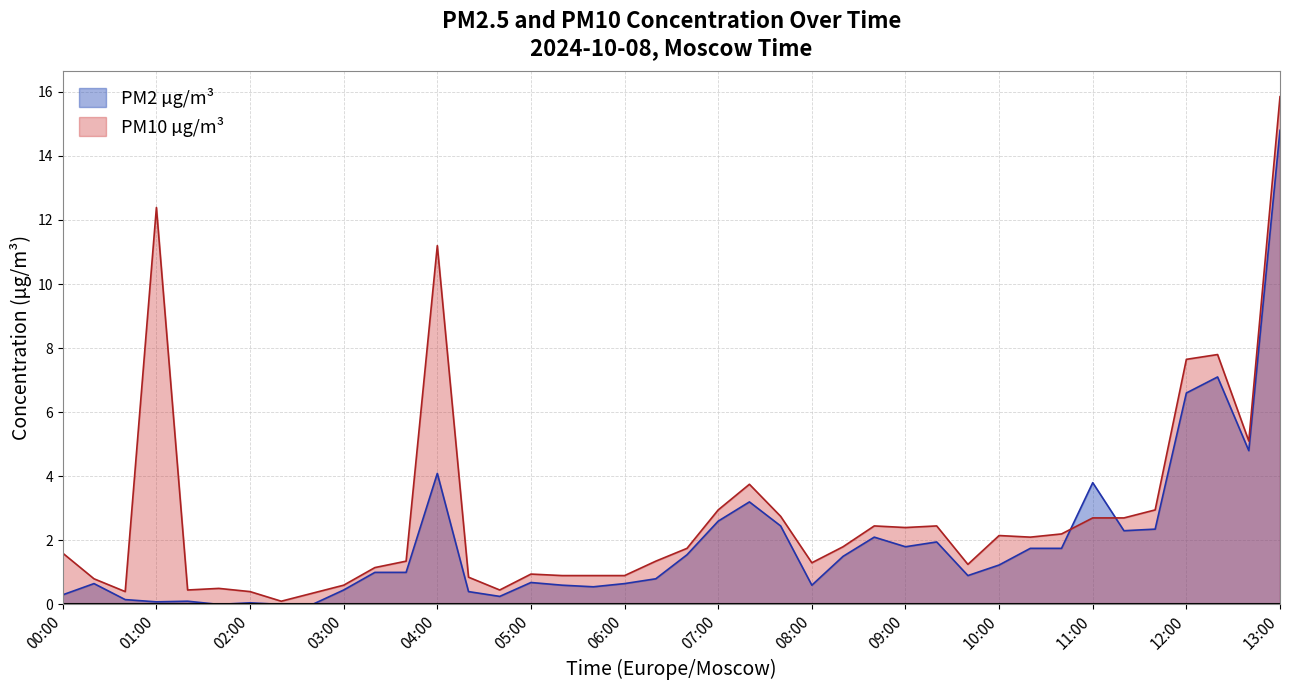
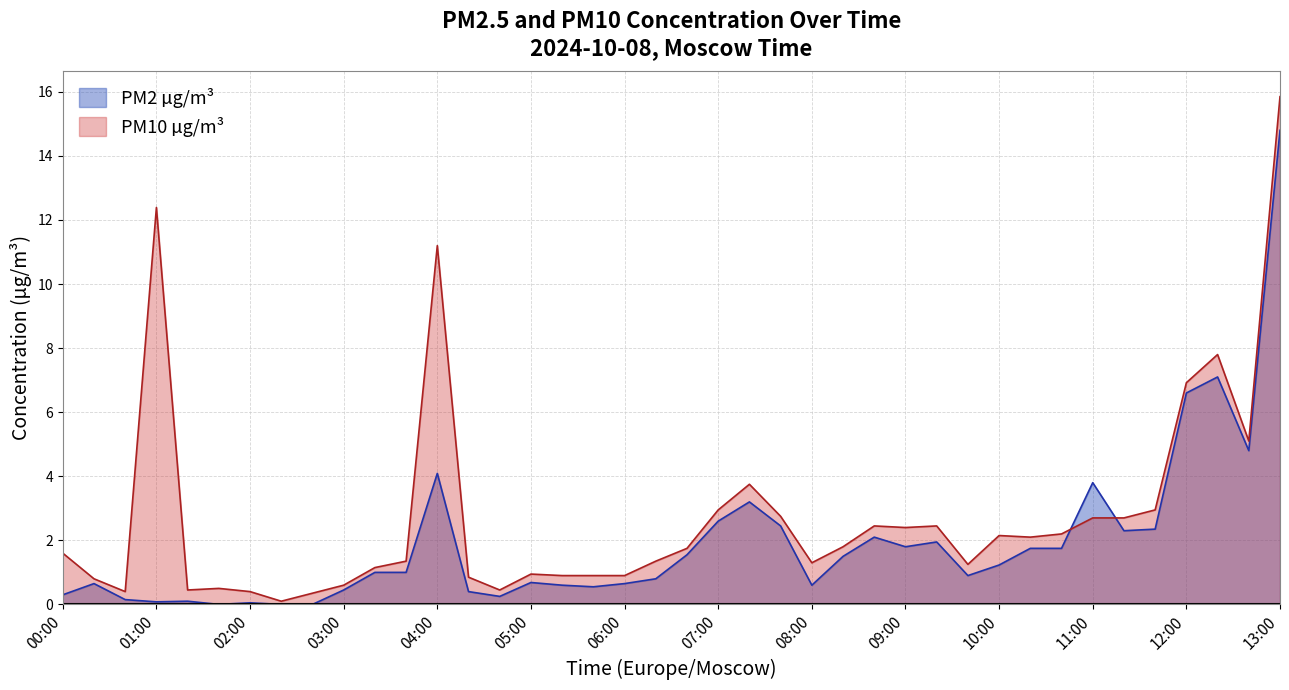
  {
    "PM2 µg/m³": {
      "00:00": 0.3,
      "01:00": 0.1,
      "02:00": 0.1,
      "03:00": 0.5,
      "04:00": 4.1,
      "05:00": 0.7,
      "06:00": 0.7,
      "07:00": 2.6,
      "08:00": 0.6,
      "09:00": 1.8,
      "10:00": 1.2,
      "11:00": 3.8,
      "12:00": 6.6,
      "13:00": 14.8
    },
    "PM10 µg/m³": {
      "00:00": 1.6,
      "01:00": 12.4,
      "02:00": 0.4,
      "03:00": 0.6,
      "04:00": 11.2,
      "05:00": 0.9,
      "06:00": 0.9,
      "07:00": 3.0,
      "08:00": 1.3,
      "09:00": 2.4,
      "10:00": 2.2,
      "11:00": 2.7,
-     "12:00": 7.7,
+     "12:00": 6.9,
      "13:00": 15.9
    }
  }
